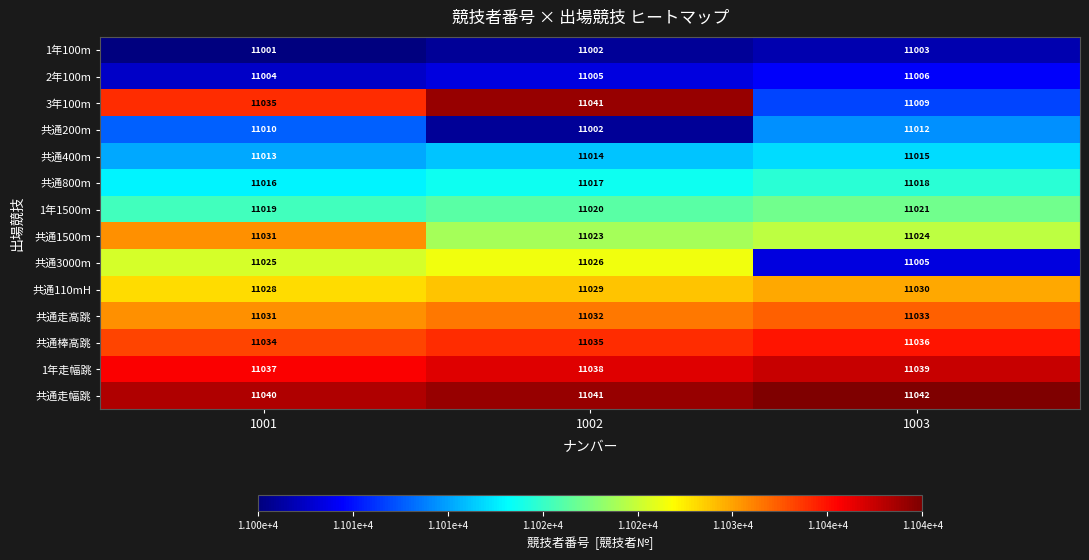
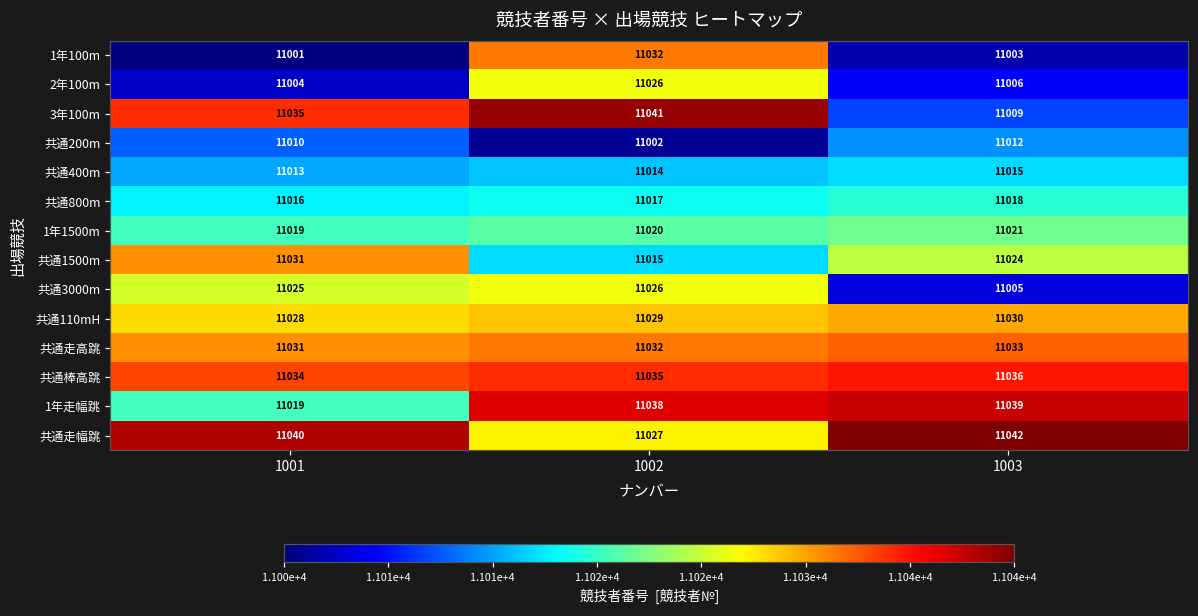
  {
    "1年100m": {
      "1001": 11001,
-     "1002": 11002,
+     "1002": 11032,
      "1003": 11003
    },
    "2年100m": {
      "1001": 11004,
-     "1002": 11005,
+     "1002": 11026,
      "1003": 11006
    },
    "3年100m": {
      "1001": 11035,
      "1002": 11041,
      "1003": 11009
    },
    "共通200m": {
      "1001": 11010,
      "1002": 11002,
      "1003": 11012
    },
    "共通400m": {
      "1001": 11013,
      "1002": 11014,
      "1003": 11015
    },
    "共通800m": {
      "1001": 11016,
      "1002": 11017,
      "1003": 11018
    },
    "1年1500m": {
      "1001": 11019,
      "1002": 11020,
      "1003": 11021
    },
    "共通1500m": {
      "1001": 11031,
-     "1002": 11023,
+     "1002": 11015,
      "1003": 11024
    },
    "共通3000m": {
      "1001": 11025,
      "1002": 11026,
      "1003": 11005
    },
    "共通110mH": {
      "1001": 11028,
      "1002": 11029,
      "1003": 11030
    },
    "共通走高跳": {
      "1001": 11031,
      "1002": 11032,
      "1003": 11033
    },
    "共通棒高跳": {
      "1001": 11034,
      "1002": 11035,
      "1003": 11036
    },
    "1年走幅跳": {
-     "1001": 11037,
+     "1001": 11019,
      "1002": 11038,
      "1003": 11039
    },
    "共通走幅跳": {
      "1001": 11040,
-     "1002": 11041,
+     "1002": 11027,
      "1003": 11042
    }
  }
